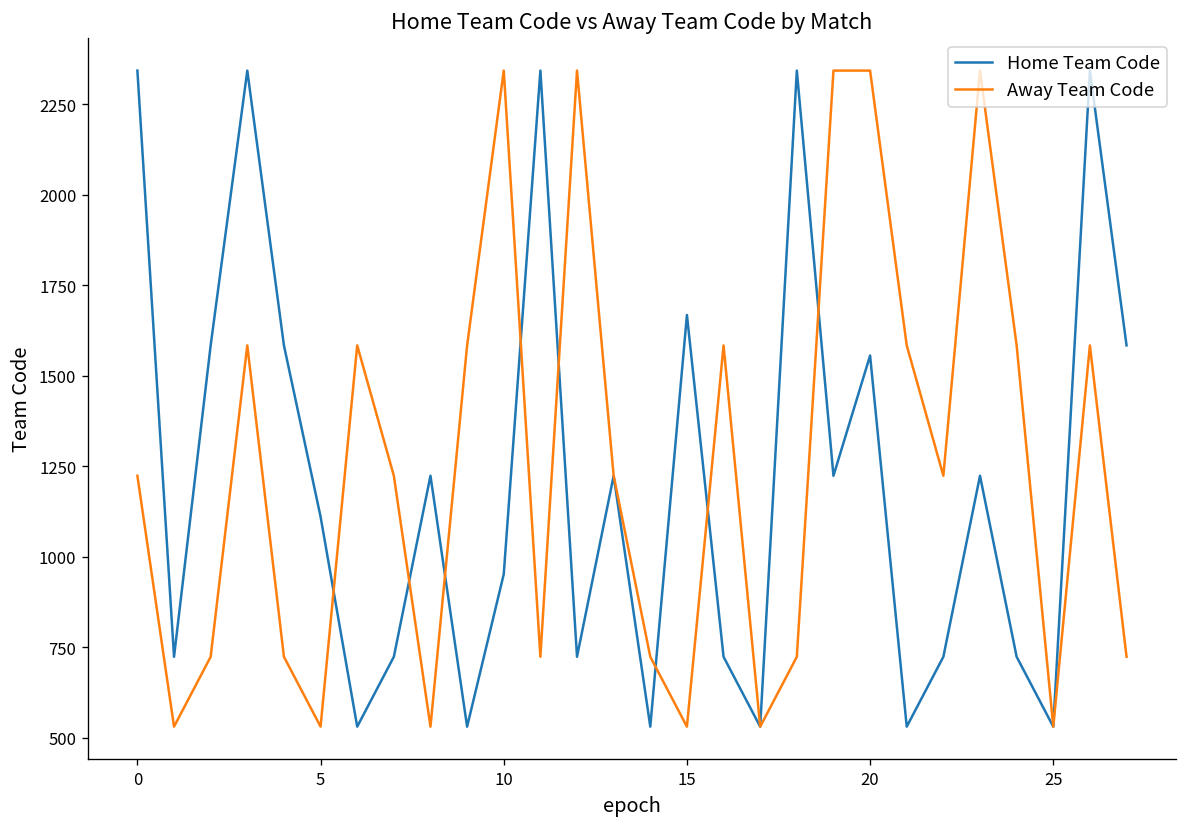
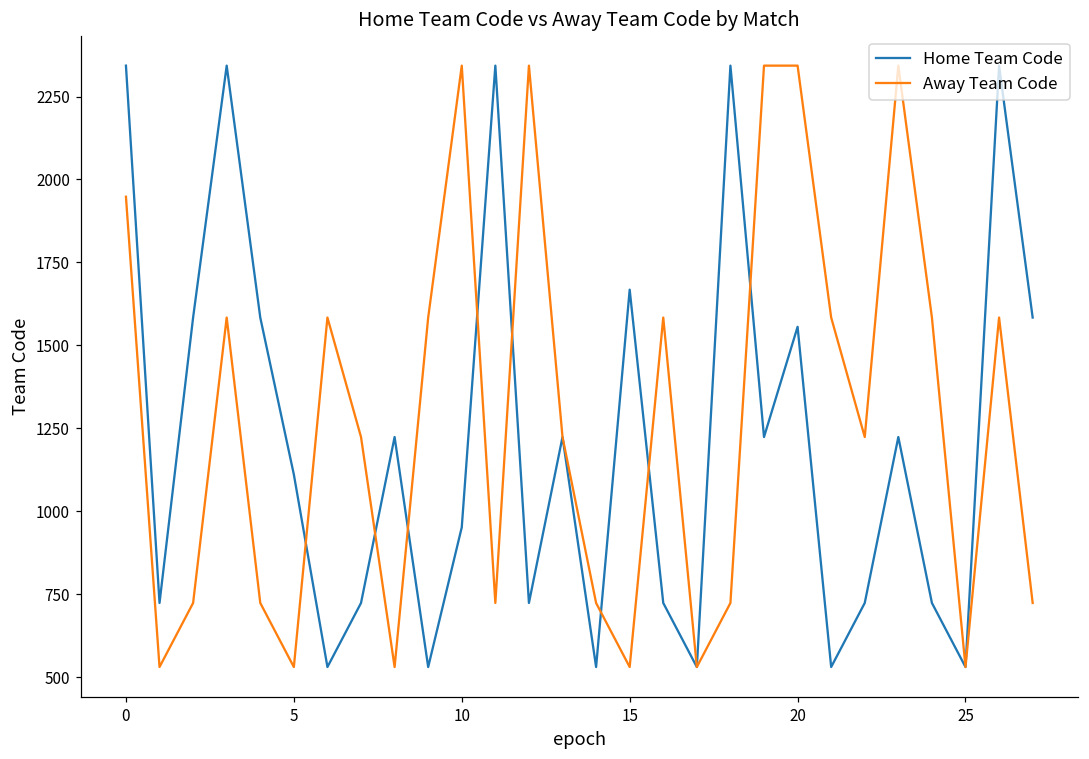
  {
    "Home Team Code": {
      "0": 2340,
      "5": 1110,
      "10": 950,
      "15": 1670,
      "20": 1560
    },
    "Away Team Code": {
-     "0": 1220,
+     "0": 1950,
      "5": 530,
      "10": 2340,
      "15": 530,
      "20": 2340
    }
  }
